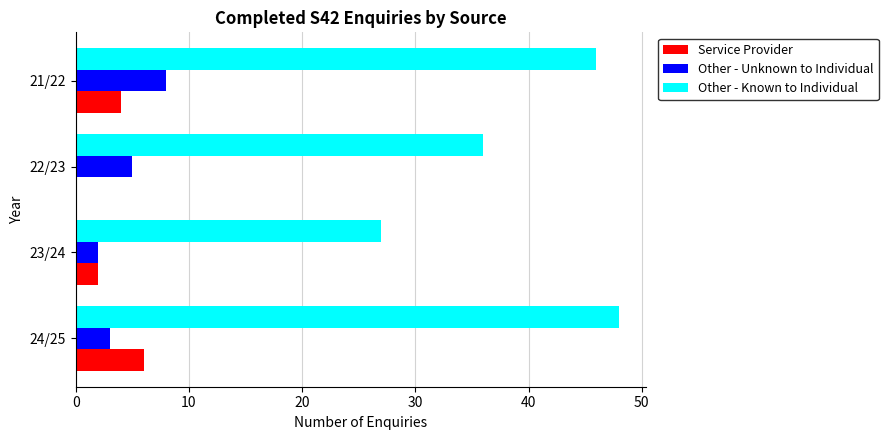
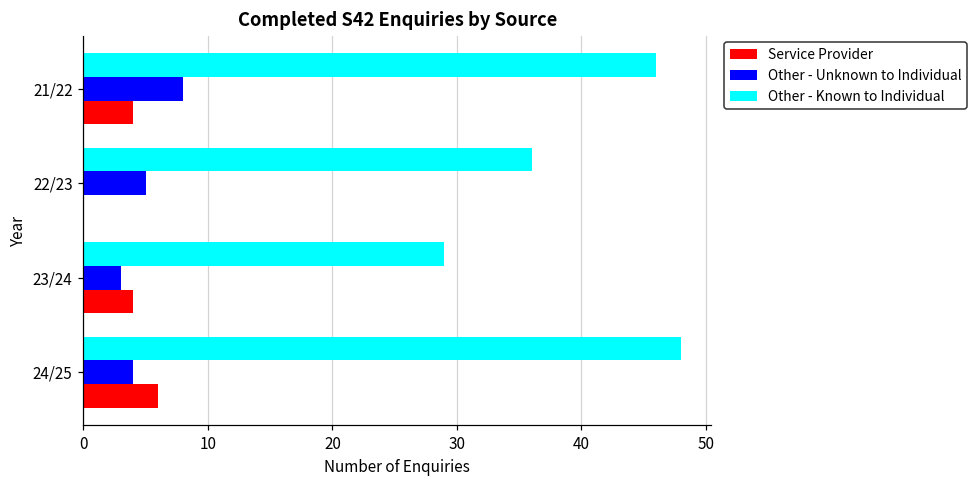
  {
    "Service Provider": {
      "21/22": 4,
      "22/23": 0,
-     "23/24": 2,
+     "23/24": 4,
      "24/25": 6
    },
    "Other - Unknown to Individual": {
      "21/22": 8,
      "22/23": 5,
-     "23/24": 2,
-     "24/25": 3
+     "23/24": 3,
+     "24/25": 4
    },
    "Other - Known to Individual": {
      "21/22": 46,
      "22/23": 36,
-     "23/24": 27,
+     "23/24": 29,
      "24/25": 48
    }
  }
